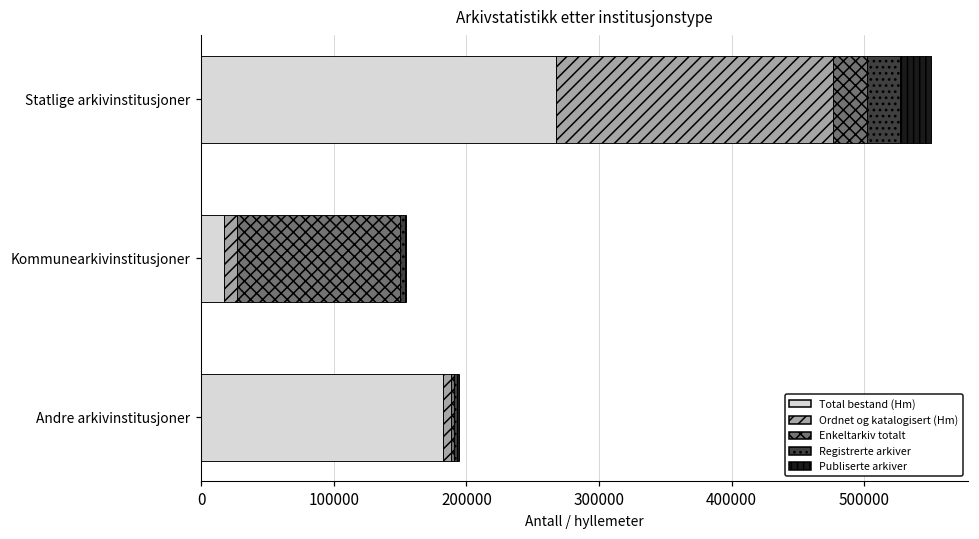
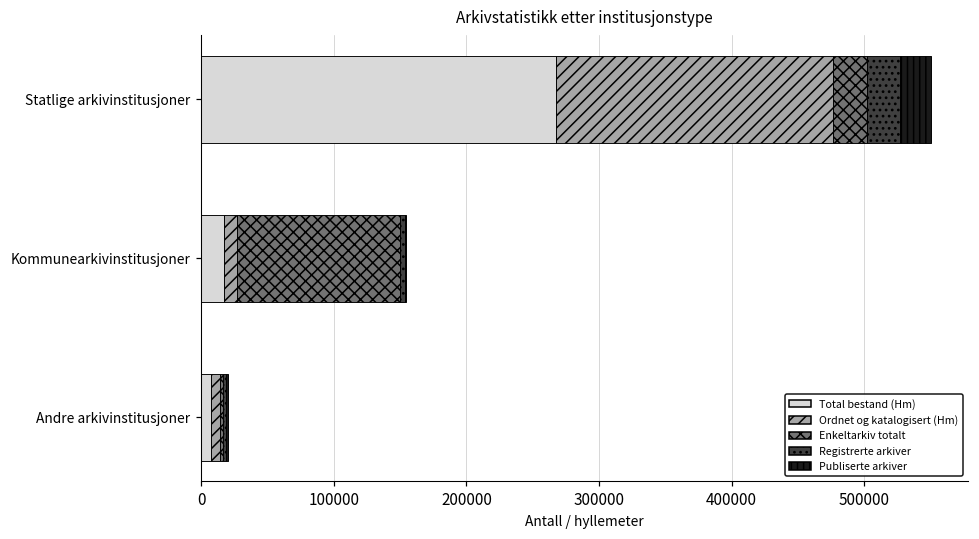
  {
    "Total bestand (Hm)": {
      "Statlige arkivinstitusjoner": 268000,
      "Kommunearkivinstitusjoner": 17000,
-     "Andre arkivinstitusjoner": 182000
+     "Andre arkivinstitusjoner": 8000
    },
    "Ordnet og katalogisert (Hm)": {
      "Statlige arkivinstitusjoner": 209000,
      "Kommunearkivinstitusjoner": 9000,
      "Andre arkivinstitusjoner": 7000
    },
    "Enkeltarkiv totalt": {
      "Statlige arkivinstitusjoner": 25000,
      "Kommunearkivinstitusjoner": 123000
    },
    "Registrerte arkiver": {
      "Statlige arkivinstitusjoner": 25000,
      "Kommunearkivinstitusjoner": 4000
    },
    "Publiserte arkiver": {
      "Statlige arkivinstitusjoner": 23000
    }
  }
